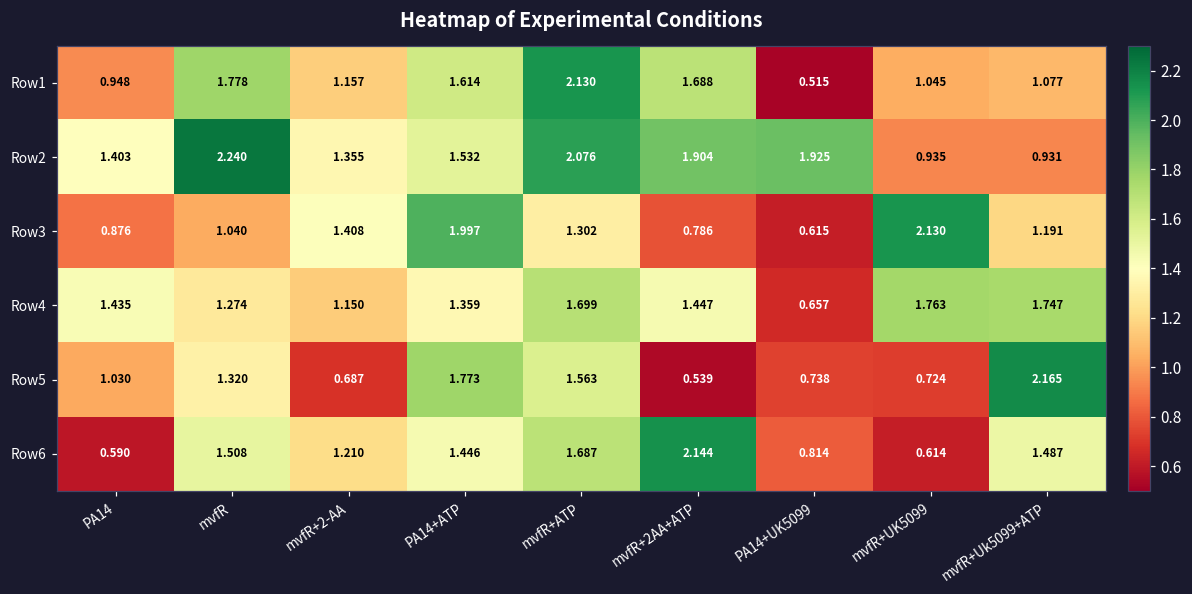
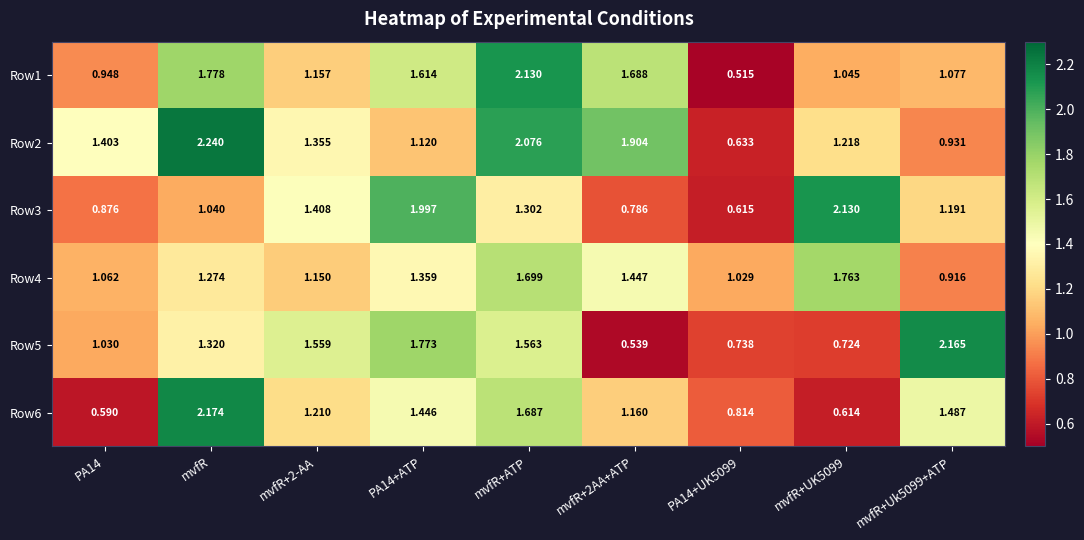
  {
    "Row1": {
      "PA14": 0.948,
      "mvfR": 1.778,
      "mvfR+2-AA": 1.157,
      "PA14+ATP": 1.614,
      "mvfR+ATP": 2.130,
      "mvfR+2AA+ATP": 1.688,
      "PA14+UK5099": 0.515,
      "mvfR+UK5099": 1.045,
      "mvfR+Uk5099+ATP": 1.077
    },
    "Row2": {
      "PA14": 1.403,
      "mvfR": 2.240,
      "mvfR+2-AA": 1.355,
-     "PA14+ATP": 1.532,
+     "PA14+ATP": 1.120,
      "mvfR+ATP": 2.076,
      "mvfR+2AA+ATP": 1.904,
-     "PA14+UK5099": 1.925,
-     "mvfR+UK5099": 0.935,
+     "PA14+UK5099": 0.633,
+     "mvfR+UK5099": 1.218,
      "mvfR+Uk5099+ATP": 0.931
    },
    "Row3": {
      "PA14": 0.876,
      "mvfR": 1.040,
      "mvfR+2-AA": 1.408,
      "PA14+ATP": 1.997,
      "mvfR+ATP": 1.302,
      "mvfR+2AA+ATP": 0.786,
      "PA14+UK5099": 0.615,
      "mvfR+UK5099": 2.130,
      "mvfR+Uk5099+ATP": 1.191
    },
    "Row4": {
-     "PA14": 1.435,
+     "PA14": 1.062,
      "mvfR": 1.274,
      "mvfR+2-AA": 1.150,
      "PA14+ATP": 1.359,
      "mvfR+ATP": 1.699,
      "mvfR+2AA+ATP": 1.447,
-     "PA14+UK5099": 0.657,
+     "PA14+UK5099": 1.029,
      "mvfR+UK5099": 1.763,
-     "mvfR+Uk5099+ATP": 1.747
+     "mvfR+Uk5099+ATP": 0.916
    },
    "Row5": {
      "PA14": 1.030,
      "mvfR": 1.320,
-     "mvfR+2-AA": 0.687,
+     "mvfR+2-AA": 1.559,
      "PA14+ATP": 1.773,
      "mvfR+ATP": 1.563,
      "mvfR+2AA+ATP": 0.539,
      "PA14+UK5099": 0.738,
      "mvfR+UK5099": 0.724,
      "mvfR+Uk5099+ATP": 2.165
    },
    "Row6": {
      "PA14": 0.590,
-     "mvfR": 1.508,
+     "mvfR": 2.174,
      "mvfR+2-AA": 1.210,
      "PA14+ATP": 1.446,
      "mvfR+ATP": 1.687,
-     "mvfR+2AA+ATP": 2.144,
+     "mvfR+2AA+ATP": 1.160,
      "PA14+UK5099": 0.814,
      "mvfR+UK5099": 0.614,
      "mvfR+Uk5099+ATP": 1.487
    }
  }
